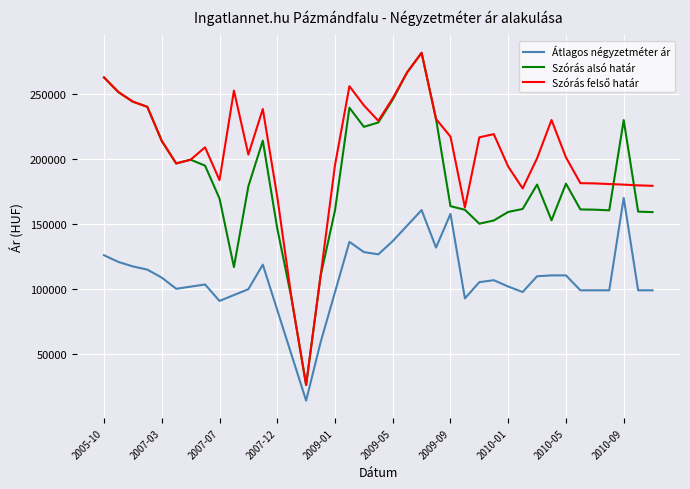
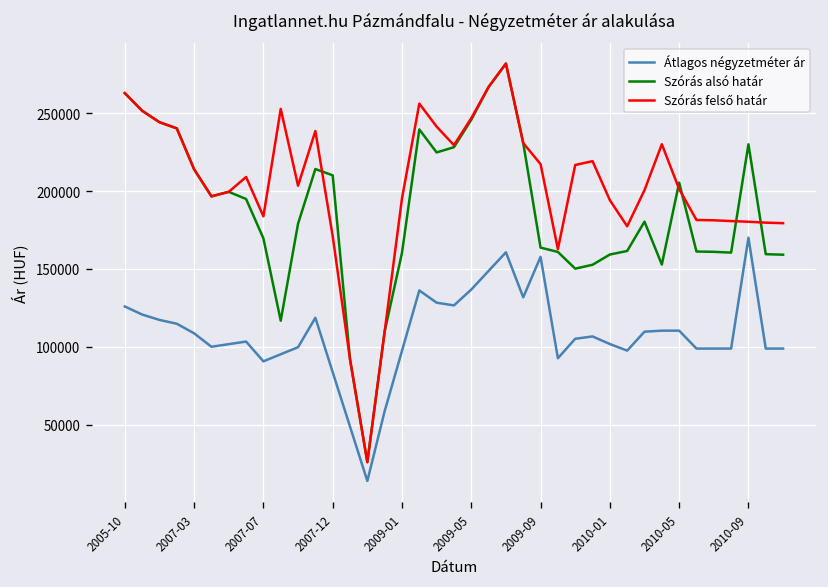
  {
    "Átlagos négyzetméter ár": {
      "2005-10": 126000,
      "2007-03": 109000,
      "2007-07": 91000,
      "2007-12": 84000,
      "2009-01": 97000,
      "2009-05": 137000,
      "2009-09": 158000,
      "2010-01": 102000,
      "2010-05": 110000,
      "2010-09": 170000
    },
    "Szórás alsó határ": {
      "2007-07": 170000,
-     "2007-12": 147000,
+     "2007-12": 210000,
      "2009-01": 160000,
      "2009-09": 164000,
      "2010-01": 159000,
-     "2010-05": 181000,
+     "2010-05": 206000,
      "2010-09": 230000
    },
    "Szórás felső határ": {
      "2007-07": 184000,
      "2007-12": 171000,
      "2009-01": 195000,
      "2009-09": 217000,
      "2010-01": 194000,
      "2010-05": 201000,
      "2010-09": 180000
    }
  }
